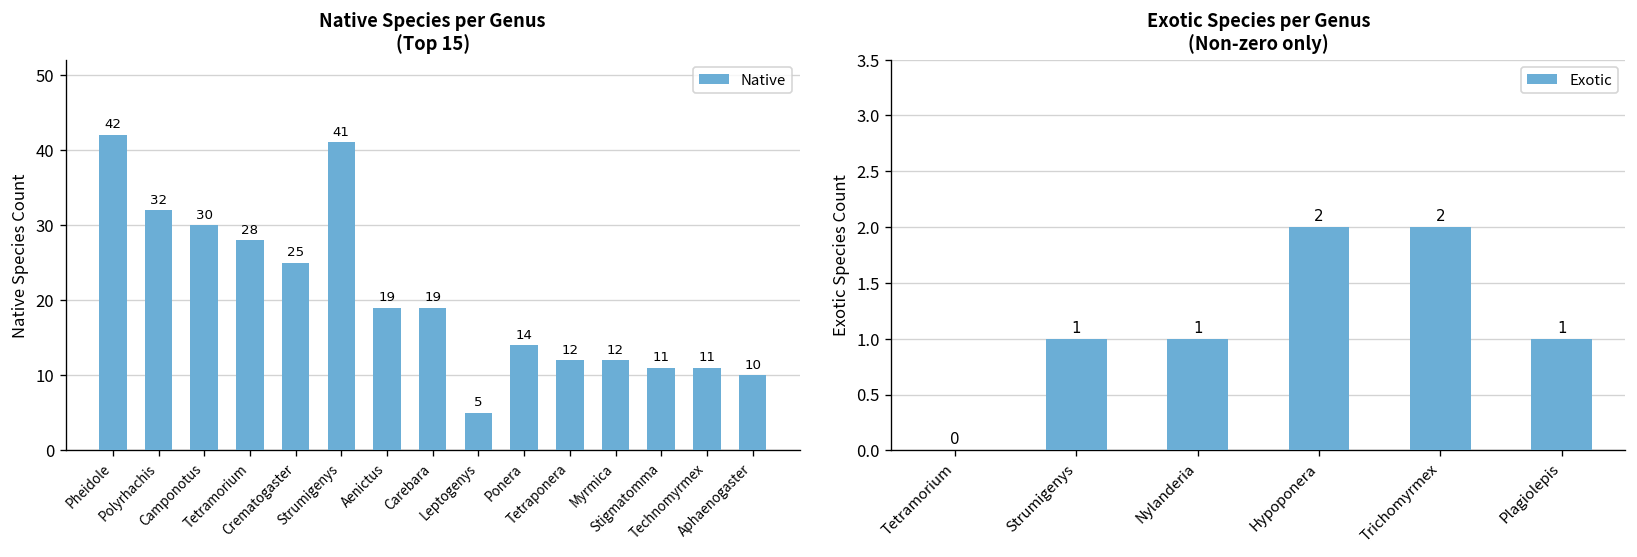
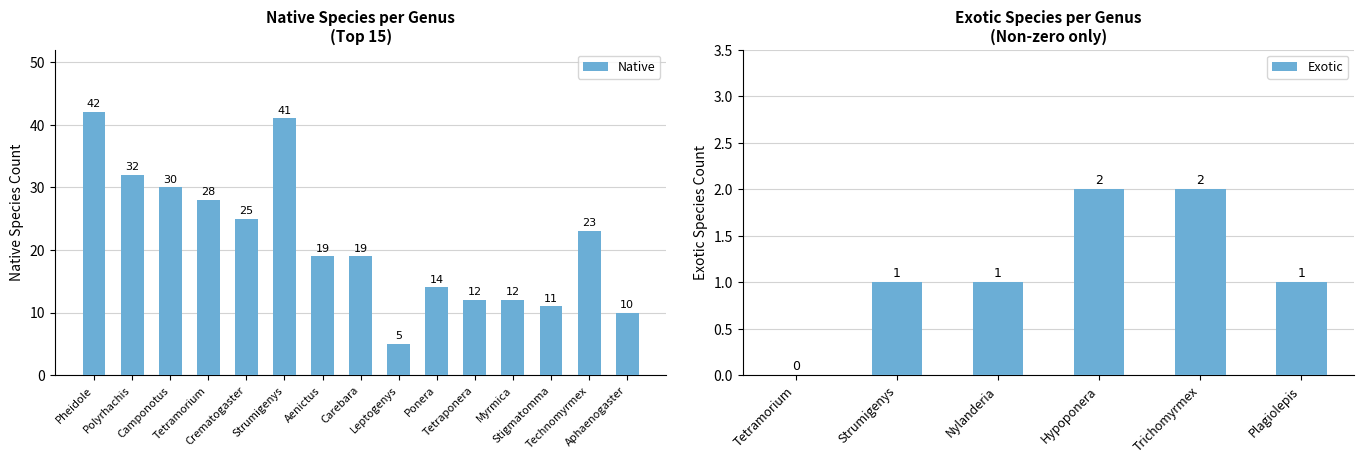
  {
    "Native Species per Genus (Top 15)": {
      "Pheidole": 42,
      "Polyrhachis": 32,
      "Camponotus": 30,
      "Tetramorium": 28,
      "Crematogaster": 25,
      "Strumigenys": 41,
      "Aenictus": 19,
      "Carebara": 19,
      "Leptogenys": 5,
      "Ponera": 14,
      "Tetraponera": 12,
      "Myrmica": 12,
      "Stigmatomma": 11,
-     "Technomyrmex": 11,
+     "Technomyrmex": 23,
      "Aphaenogaster": 10
    },
    "Exotic Species per Genus (Non-zero only)": {
      "Tetramorium": 0,
      "Strumigenys": 1,
      "Nylanderia": 1,
      "Hypoponera": 2,
      "Trichomyrmex": 2,
      "Plagiolepis": 1
    }
  }
